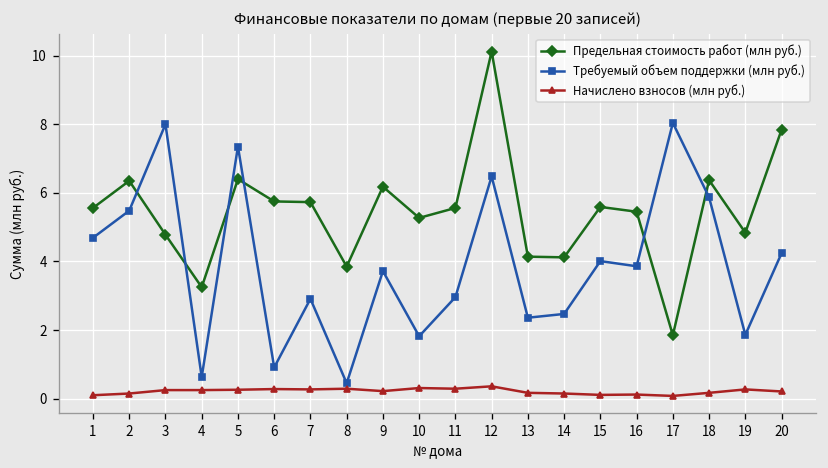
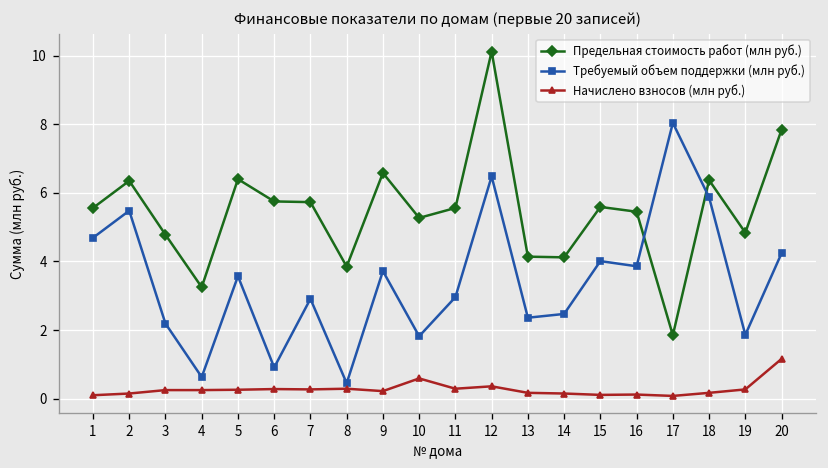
  {
    "Предельная стоимость работ (млн руб.)": {
      "1": 5.6,
      "2": 6.4,
      "3": 4.8,
      "4": 3.3,
      "5": 6.4,
      "6": 5.8,
      "7": 5.7,
      "8": 3.9,
-     "9": 6.2,
+     "9": 6.6,
      "10": 5.3,
      "11": 5.6,
      "12": 10.1,
      "13": 4.1,
      "14": 4.1,
      "15": 5.6,
      "16": 5.5,
      "17": 1.9,
      "18": 6.4,
      "19": 4.8,
      "20": 7.8
    },
    "Требуемый объем поддержки (млн руб.)": {
      "1": 4.7,
      "2": 5.5,
-     "3": 8.0,
+     "3": 2.2,
      "4": 0.6,
-     "5": 7.4,
+     "5": 3.6,
      "6": 0.9,
      "7": 2.9,
      "8": 0.5,
      "9": 3.7,
      "10": 1.8,
      "11": 3.0,
      "12": 6.5,
      "13": 2.4,
      "14": 2.5,
      "15": 4.0,
      "16": 3.9,
      "17": 8.0,
      "18": 5.9,
      "19": 1.9,
      "20": 4.2
    },
    "Начислено взносов (млн руб.)": {
      "1": 0.1,
      "2": 0.2,
      "3": 0.3,
      "4": 0.3,
      "5": 0.3,
      "6": 0.3,
      "7": 0.3,
      "8": 0.3,
      "9": 0.2,
-     "10": 0.3,
+     "10": 0.6,
      "11": 0.3,
      "12": 0.4,
      "13": 0.2,
      "14": 0.2,
      "15": 0.1,
      "16": 0.1,
      "17": 0.1,
      "18": 0.2,
      "19": 0.3,
-     "20": 0.2
+     "20": 1.2
    }
  }
